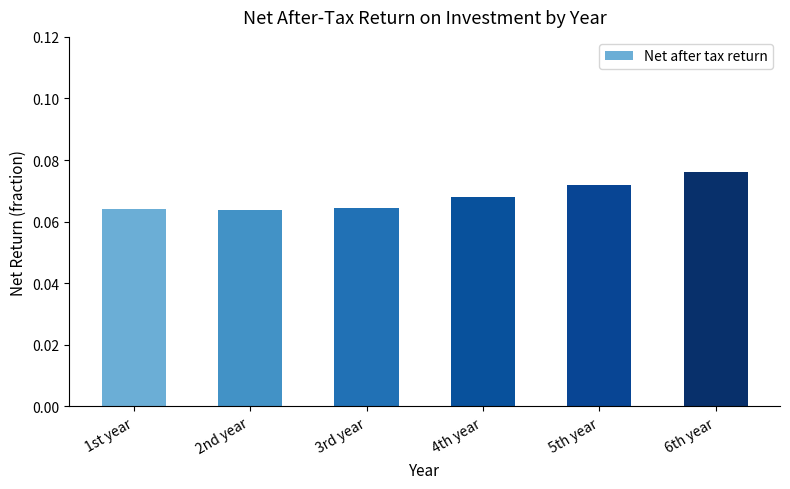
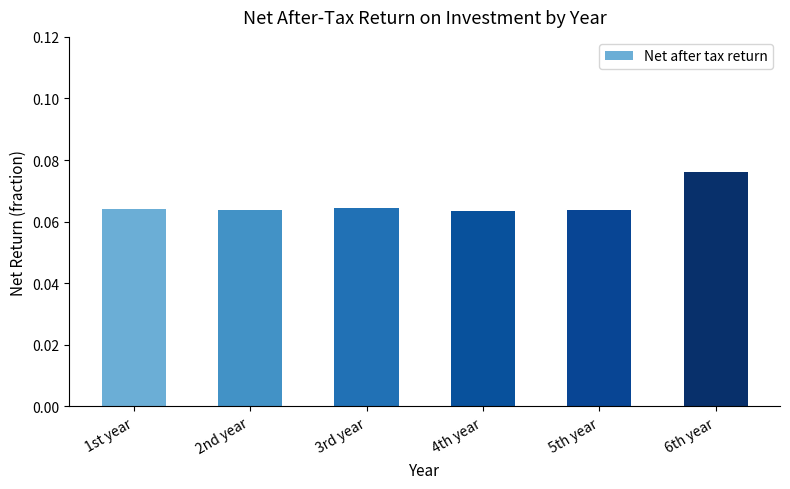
  {
    "1st year": 0.064,
    "2nd year": 0.064,
    "3rd year": 0.064,
-   "4th year": 0.068,
-   "5th year": 0.072,
+   "4th year": 0.064,
+   "5th year": 0.064,
    "6th year": 0.076
  }
